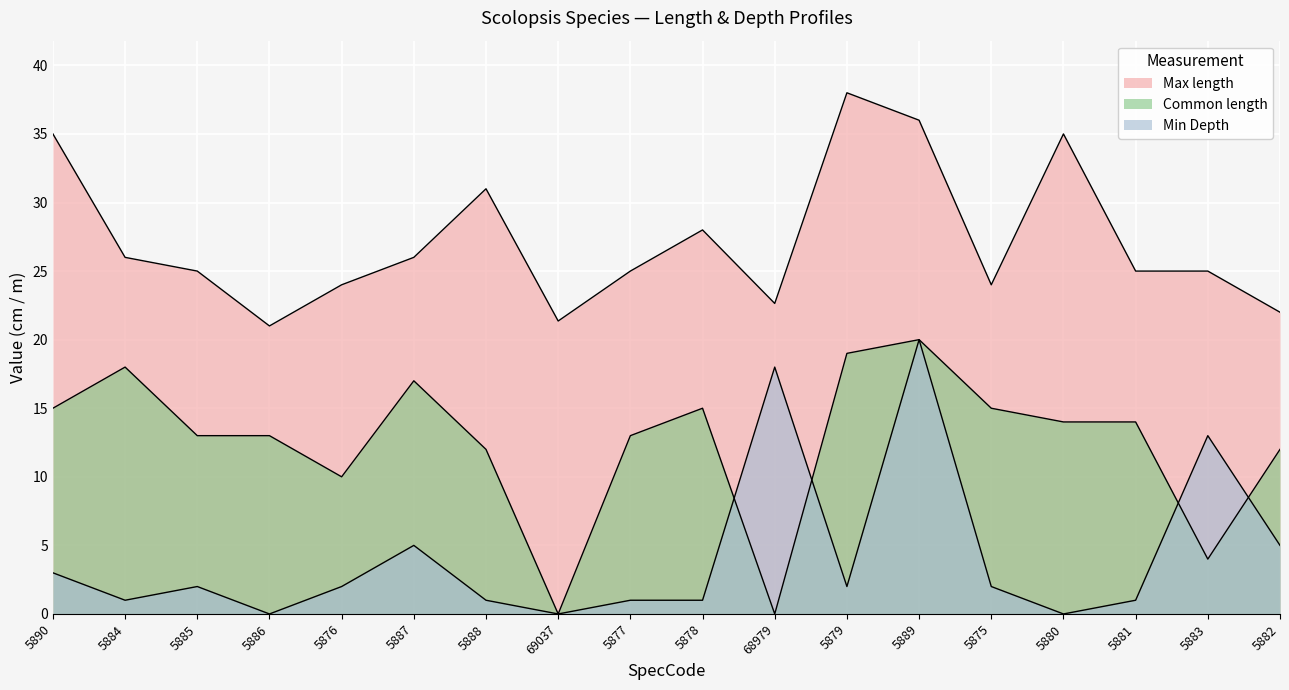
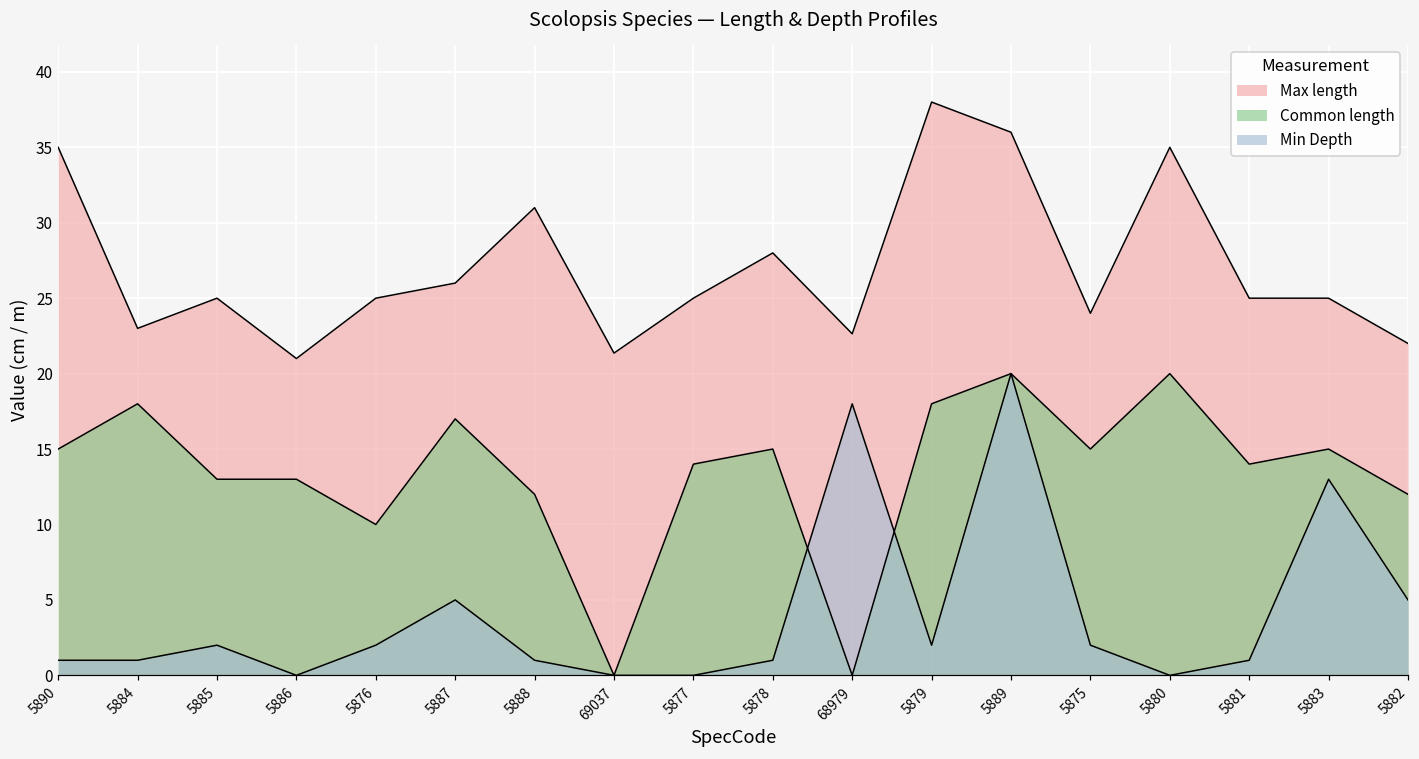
  {
    "Max length": {
      "5890": 35,
-     "5884": 26,
+     "5884": 23,
      "5885": 25,
      "5886": 21,
-     "5876": 24,
+     "5876": 25,
      "5887": 26,
      "5888": 31,
      "69037": 21.4,
      "5877": 25,
      "5878": 28,
      "68979": 22.6,
      "5879": 38,
      "5889": 36,
      "5875": 24,
      "5880": 35,
      "5881": 25,
      "5883": 25,
      "5882": 22
    },
    "Common length": {
      "5890": 15,
      "5884": 18,
      "5885": 13,
      "5886": 13,
      "5876": 10,
      "5887": 17,
      "5888": 12,
-     "5877": 13,
+     "5877": 14,
      "5878": 15,
      "68979": 0,
-     "5879": 19,
+     "5879": 18,
      "5875": 15,
-     "5880": 14,
+     "5880": 20,
      "5881": 14,
-     "5883": 4,
+     "5883": 15,
      "5882": 12
    },
    "Min Depth": {
-     "5890": 3,
+     "5890": 1,
      "5884": 1,
      "5885": 2,
      "5886": 0,
      "5876": 2,
      "5887": 5,
      "5888": 1,
-     "5877": 1,
+     "5877": 0,
      "5878": 1,
      "68979": 18,
      "5879": 2,
      "5875": 2,
      "5880": 0,
      "5881": 1,
      "5883": 13,
      "5882": 5
    }
  }
